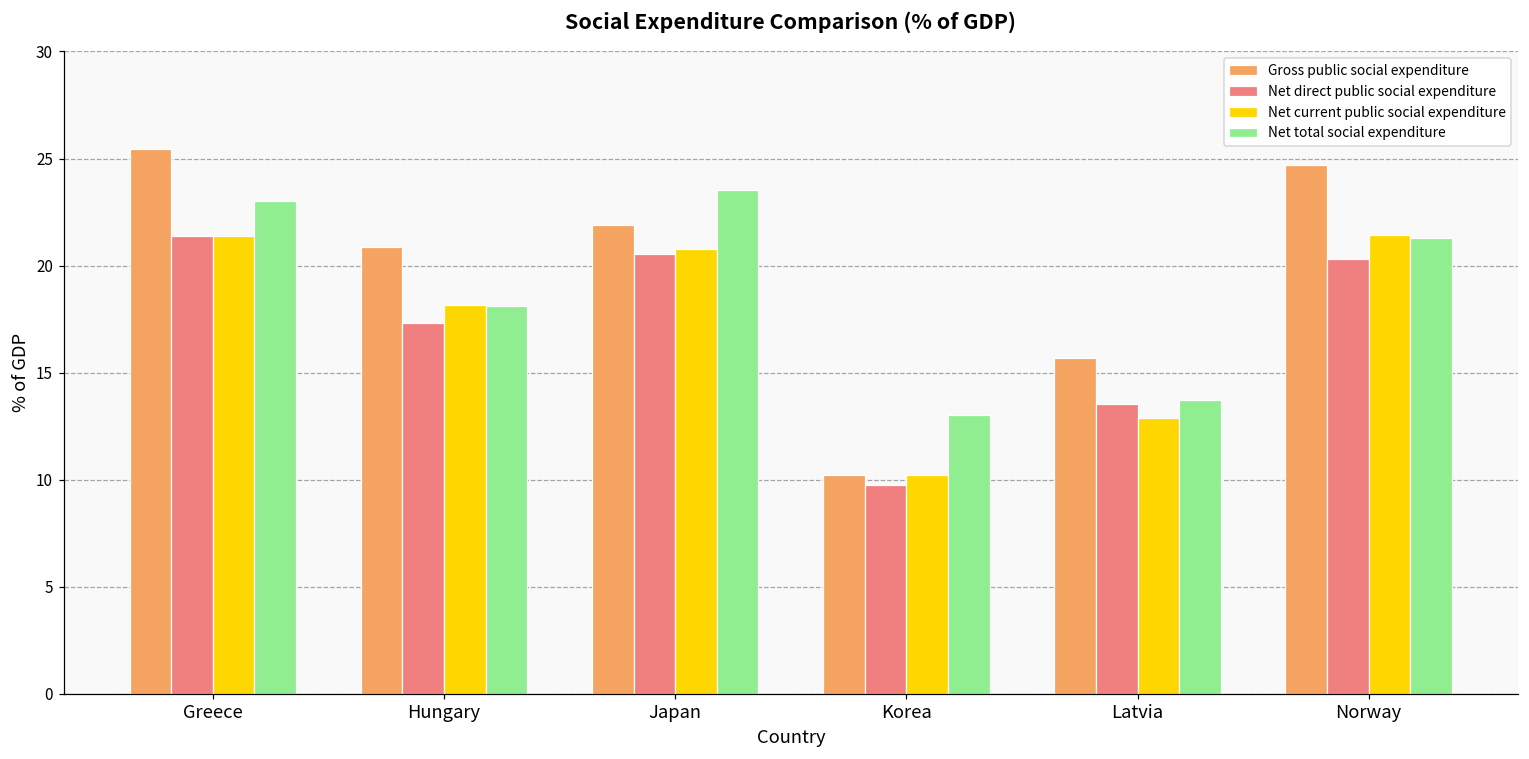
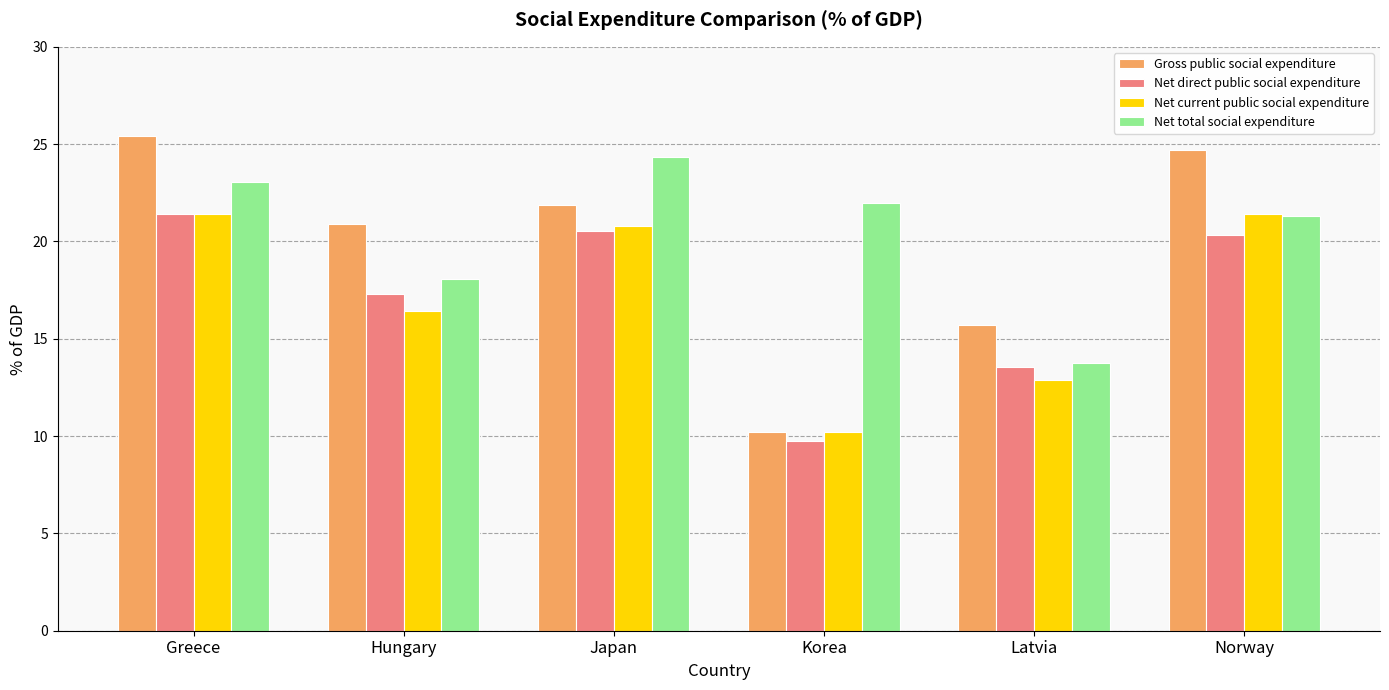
  {
    "Net current public social expenditure": {
      "Greece": 21.4,
-     "Hungary": 18.2,
+     "Hungary": 16.4,
      "Japan": 20.8,
      "Korea": 10.2,
      "Latvia": 12.9,
      "Norway": 21.4
    },
    "Net total social expenditure": {
      "Greece": 23.0,
      "Hungary": 18.1,
-     "Japan": 23.5,
-     "Korea": 13.0,
+     "Japan": 24.3,
+     "Korea": 22.0,
      "Latvia": 13.7,
      "Norway": 21.3
    }
  }
